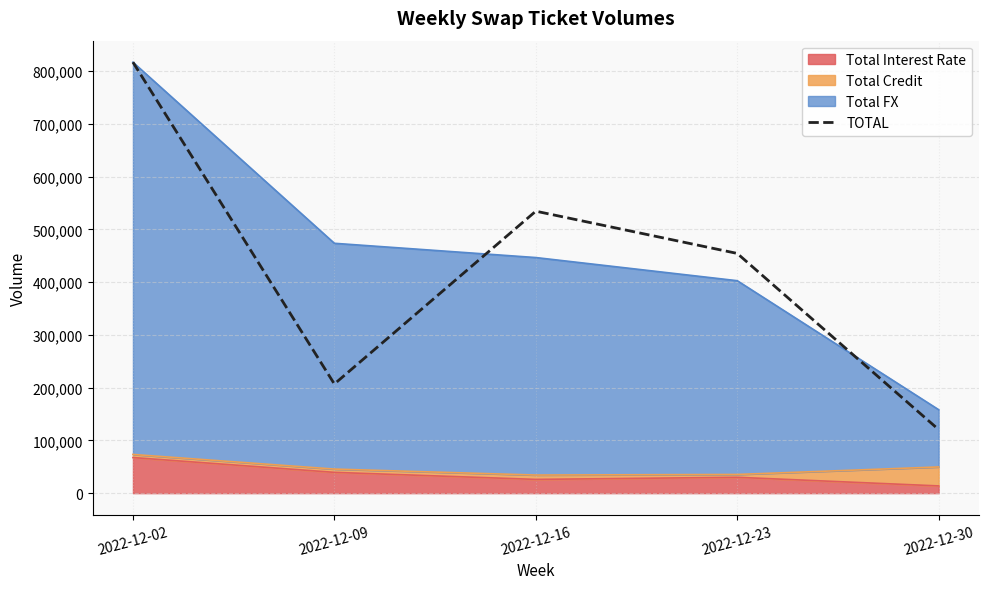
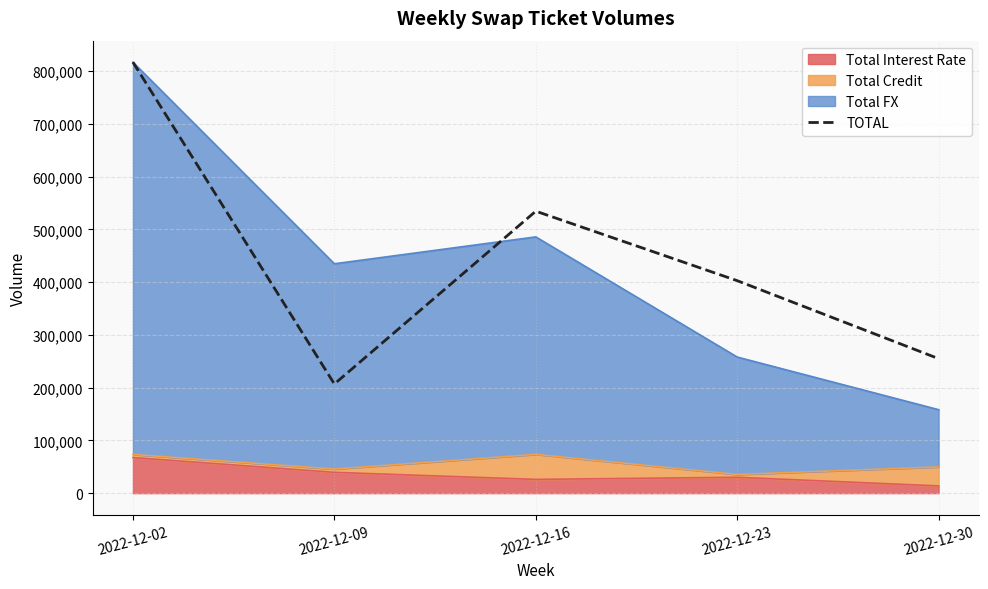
  {
    "Total Interest Rate": {
      "2022-12-02": "70,000",
      "2022-12-09": "40,000",
      "2022-12-16": "30,000",
      "2022-12-23": "30,000",
      "2022-12-30": "10,000"
    },
    "Total Credit": {
-     "2022-12-16": "10,000"
+     "2022-12-16": "50,000"
    },
    "Total FX": {
-     "2022-12-09": "430,000",
+     "2022-12-09": "390,000",
      "2022-12-16": "410,000",
-     "2022-12-23": "370,000"
+     "2022-12-23": "220,000"
    },
    "TOTAL": {
      "2022-12-09": "210,000",
      "2022-12-16": "530,000",
-     "2022-12-23": "450,000",
-     "2022-12-30": "120,000"
+     "2022-12-23": "400,000",
+     "2022-12-30": "250,000"
    }
  }
